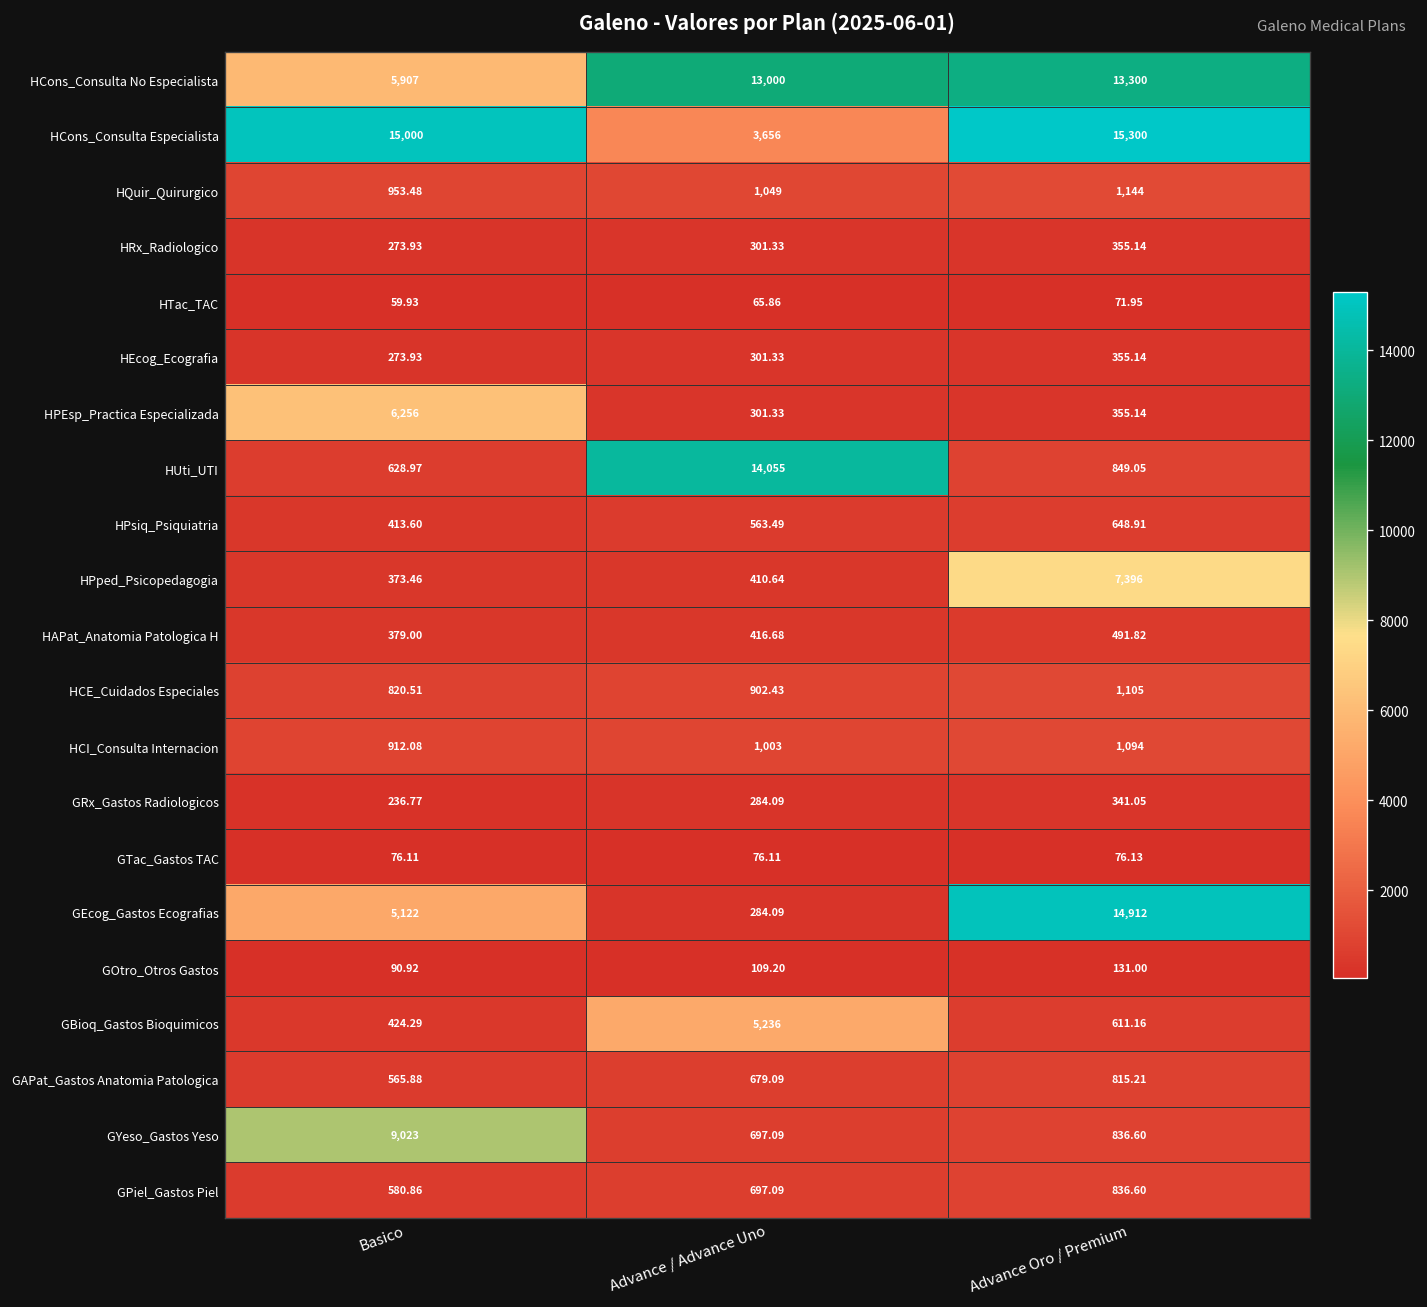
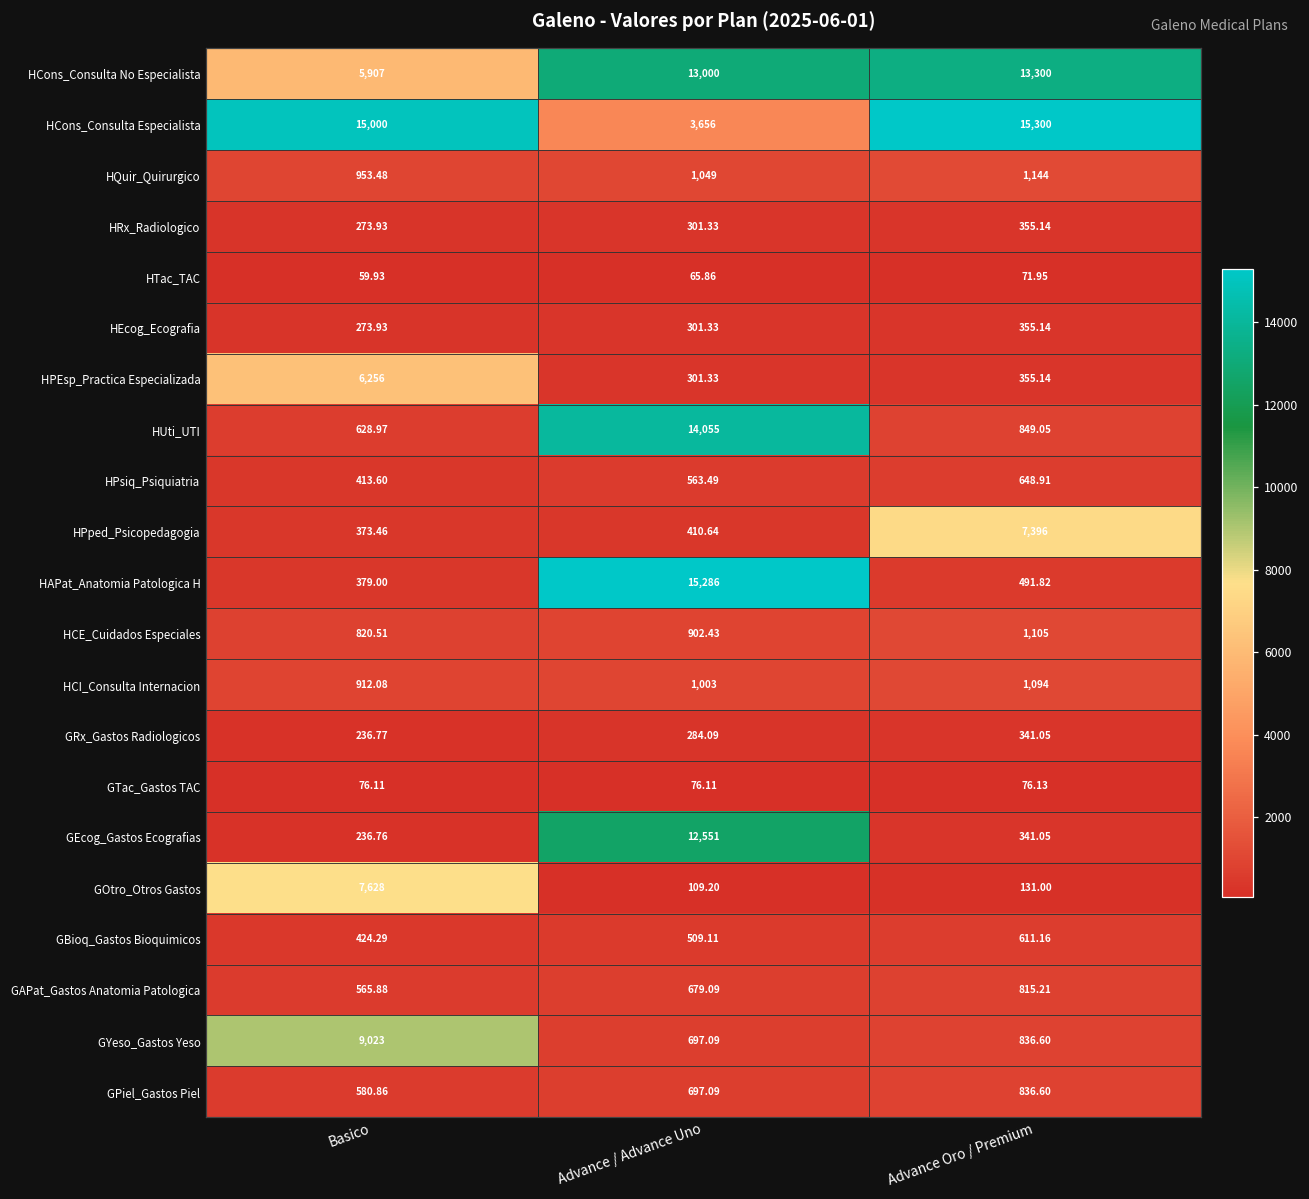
  {
    "HCons_Consulta No Especialista": {
      "Basico": "5,907",
      "Advance / Advance Uno": "13,000",
      "Advance Oro / Premium": "13,300"
    },
    "HCons_Consulta Especialista": {
      "Basico": "15,000",
      "Advance / Advance Uno": "3,656",
      "Advance Oro / Premium": "15,300"
    },
    "HQuir_Quirurgico": {
      "Basico": "953.48",
      "Advance / Advance Uno": "1,049",
      "Advance Oro / Premium": "1,144"
    },
    "HRx_Radiologico": {
      "Basico": "273.93",
      "Advance / Advance Uno": "301.33",
      "Advance Oro / Premium": "355.14"
    },
    "HTac_TAC": {
      "Basico": "59.93",
      "Advance / Advance Uno": "65.86",
      "Advance Oro / Premium": "71.95"
    },
    "HEcog_Ecografia": {
      "Basico": "273.93",
      "Advance / Advance Uno": "301.33",
      "Advance Oro / Premium": "355.14"
    },
    "HPEsp_Practica Especializada": {
      "Basico": "6,256",
      "Advance / Advance Uno": "301.33",
      "Advance Oro / Premium": "355.14"
    },
    "HUti_UTI": {
      "Basico": "628.97",
      "Advance / Advance Uno": "14,055",
      "Advance Oro / Premium": "849.05"
    },
    "HPsiq_Psiquiatria": {
      "Basico": "413.60",
      "Advance / Advance Uno": "563.49",
      "Advance Oro / Premium": "648.91"
    },
    "HPped_Psicopedagogia": {
      "Basico": "373.46",
      "Advance / Advance Uno": "410.64",
      "Advance Oro / Premium": "7,396"
    },
    "HAPat_Anatomia Patologica H": {
      "Basico": "379.00",
-     "Advance / Advance Uno": "416.68",
+     "Advance / Advance Uno": "15,286",
      "Advance Oro / Premium": "491.82"
    },
    "HCE_Cuidados Especiales": {
      "Basico": "820.51",
      "Advance / Advance Uno": "902.43",
      "Advance Oro / Premium": "1,105"
    },
    "HCI_Consulta Internacion": {
      "Basico": "912.08",
      "Advance / Advance Uno": "1,003",
      "Advance Oro / Premium": "1,094"
    },
    "GRx_Gastos Radiologicos": {
      "Basico": "236.77",
      "Advance / Advance Uno": "284.09",
      "Advance Oro / Premium": "341.05"
    },
    "GTac_Gastos TAC": {
      "Basico": "76.11",
      "Advance / Advance Uno": "76.11",
      "Advance Oro / Premium": "76.13"
    },
    "GEcog_Gastos Ecografias": {
-     "Basico": "5,122",
-     "Advance / Advance Uno": "284.09",
-     "Advance Oro / Premium": "14,912"
+     "Basico": "236.76",
+     "Advance / Advance Uno": "12,551",
+     "Advance Oro / Premium": "341.05"
    },
    "GOtro_Otros Gastos": {
-     "Basico": "90.92",
+     "Basico": "7,628",
      "Advance / Advance Uno": "109.20",
      "Advance Oro / Premium": "131.00"
    },
    "GBioq_Gastos Bioquimicos": {
      "Basico": "424.29",
-     "Advance / Advance Uno": "5,236",
+     "Advance / Advance Uno": "509.11",
      "Advance Oro / Premium": "611.16"
    },
    "GAPat_Gastos Anatomia Patologica": {
      "Basico": "565.88",
      "Advance / Advance Uno": "679.09",
      "Advance Oro / Premium": "815.21"
    },
    "GYeso_Gastos Yeso": {
      "Basico": "9,023",
      "Advance / Advance Uno": "697.09",
      "Advance Oro / Premium": "836.60"
    },
    "GPiel_Gastos Piel": {
      "Basico": "580.86",
      "Advance / Advance Uno": "697.09",
      "Advance Oro / Premium": "836.60"
    }
  }
